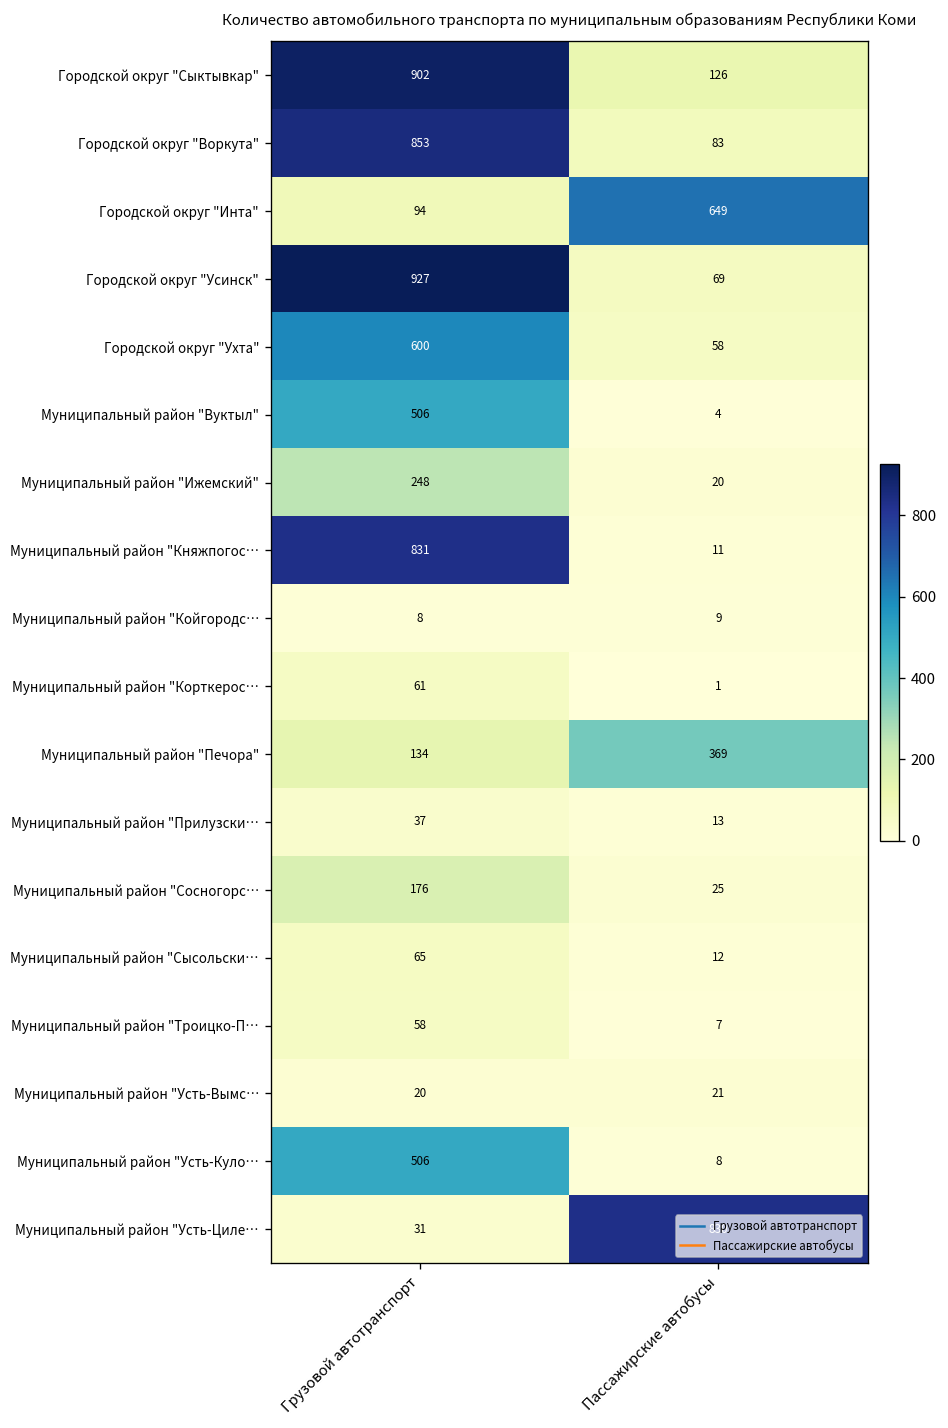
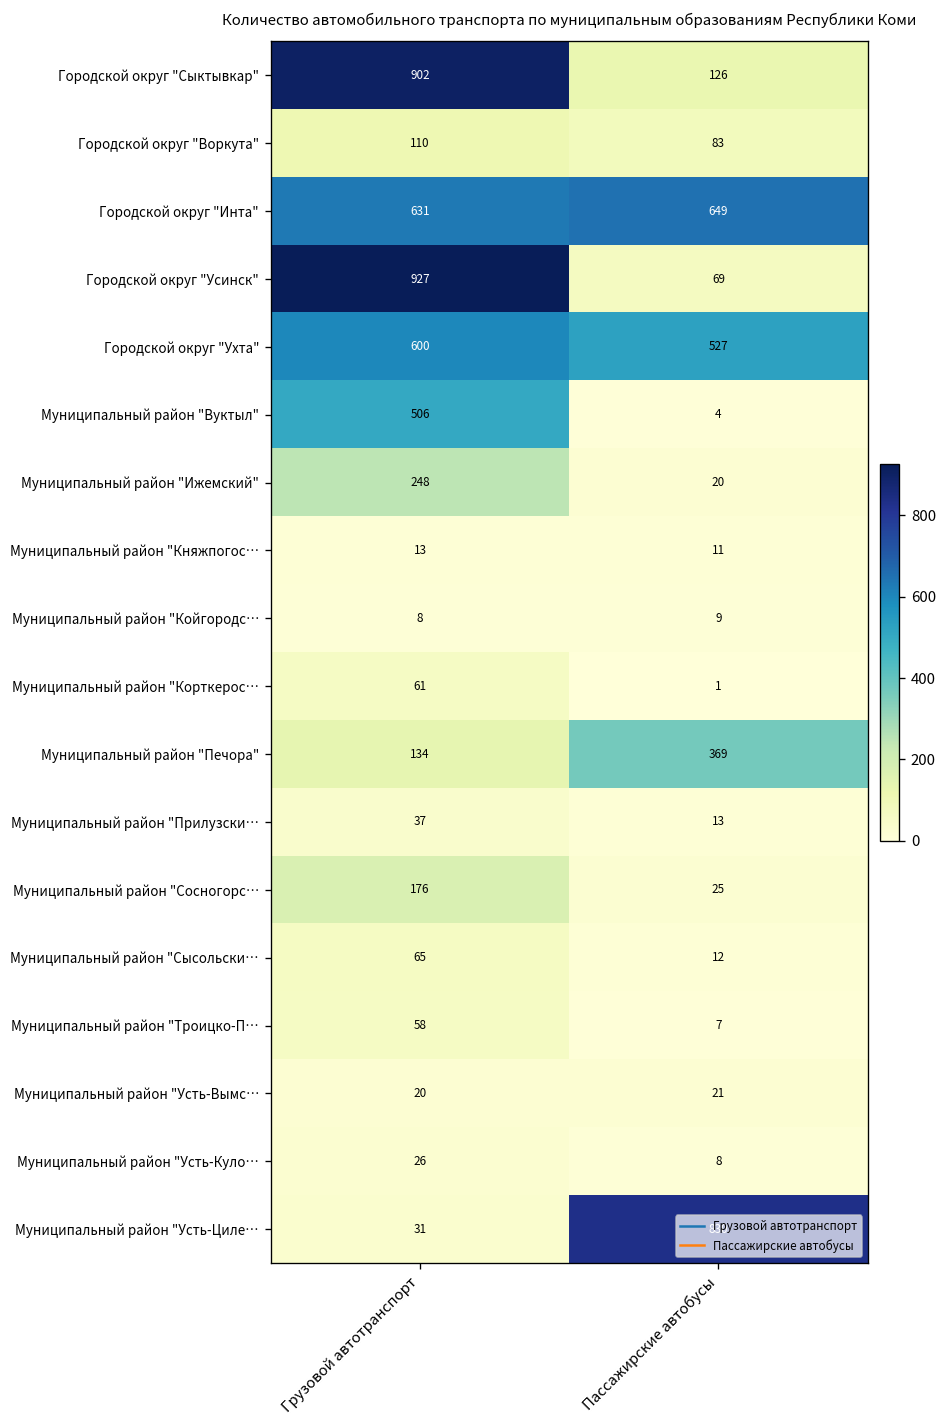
  {
    "Городской округ \"Сыктывкар\"": {
      "Грузовой автотранспорт": 902,
      "Пассажирские автобусы": 126
    },
    "Городской округ \"Воркута\"": {
-     "Грузовой автотранспорт": 853,
+     "Грузовой автотранспорт": 110,
      "Пассажирские автобусы": 83
    },
    "Городской округ \"Инта\"": {
-     "Грузовой автотранспорт": 94,
+     "Грузовой автотранспорт": 631,
      "Пассажирские автобусы": 649
    },
    "Городской округ \"Усинск\"": {
      "Грузовой автотранспорт": 927,
      "Пассажирские автобусы": 69
    },
    "Городской округ \"Ухта\"": {
      "Грузовой автотранспорт": 600,
-     "Пассажирские автобусы": 58
+     "Пассажирские автобусы": 527
    },
    "Муниципальный район \"Вуктыл\"": {
      "Грузовой автотранспорт": 506,
      "Пассажирские автобусы": 4
    },
    "Муниципальный район \"Ижемский\"": {
      "Грузовой автотранспорт": 248,
      "Пассажирские автобусы": 20
    },
    "Муниципальный район \"Княжпогос…": {
-     "Грузовой автотранспорт": 831,
+     "Грузовой автотранспорт": 13,
      "Пассажирские автобусы": 11
    },
    "Муниципальный район \"Койгородс…": {
      "Грузовой автотранспорт": 8,
      "Пассажирские автобусы": 9
    },
    "Муниципальный район \"Корткерос…": {
      "Грузовой автотранспорт": 61,
      "Пассажирские автобусы": 1
    },
    "Муниципальный район \"Печора\"": {
      "Грузовой автотранспорт": 134,
      "Пассажирские автобусы": 369
    },
    "Муниципальный район \"Прилузски…": {
      "Грузовой автотранспорт": 37,
      "Пассажирские автобусы": 13
    },
    "Муниципальный район \"Сосногорс…": {
      "Грузовой автотранспорт": 176,
      "Пассажирские автобусы": 25
    },
    "Муниципальный район \"Сысольски…": {
      "Грузовой автотранспорт": 65,
      "Пассажирские автобусы": 12
    },
    "Муниципальный район \"Троицко-П…": {
      "Грузовой автотранспорт": 58,
      "Пассажирские автобусы": 7
    },
    "Муниципальный район \"Усть-Вымс…": {
      "Грузовой автотранспорт": 20,
      "Пассажирские автобусы": 21
    },
    "Муниципальный район \"Усть-Куло…": {
-     "Грузовой автотранспорт": 506,
+     "Грузовой автотранспорт": 26,
      "Пассажирские автобусы": 8
    },
    "Муниципальный район \"Усть-Циле…": {
      "Грузовой автотранспорт": 31
    }
  }
